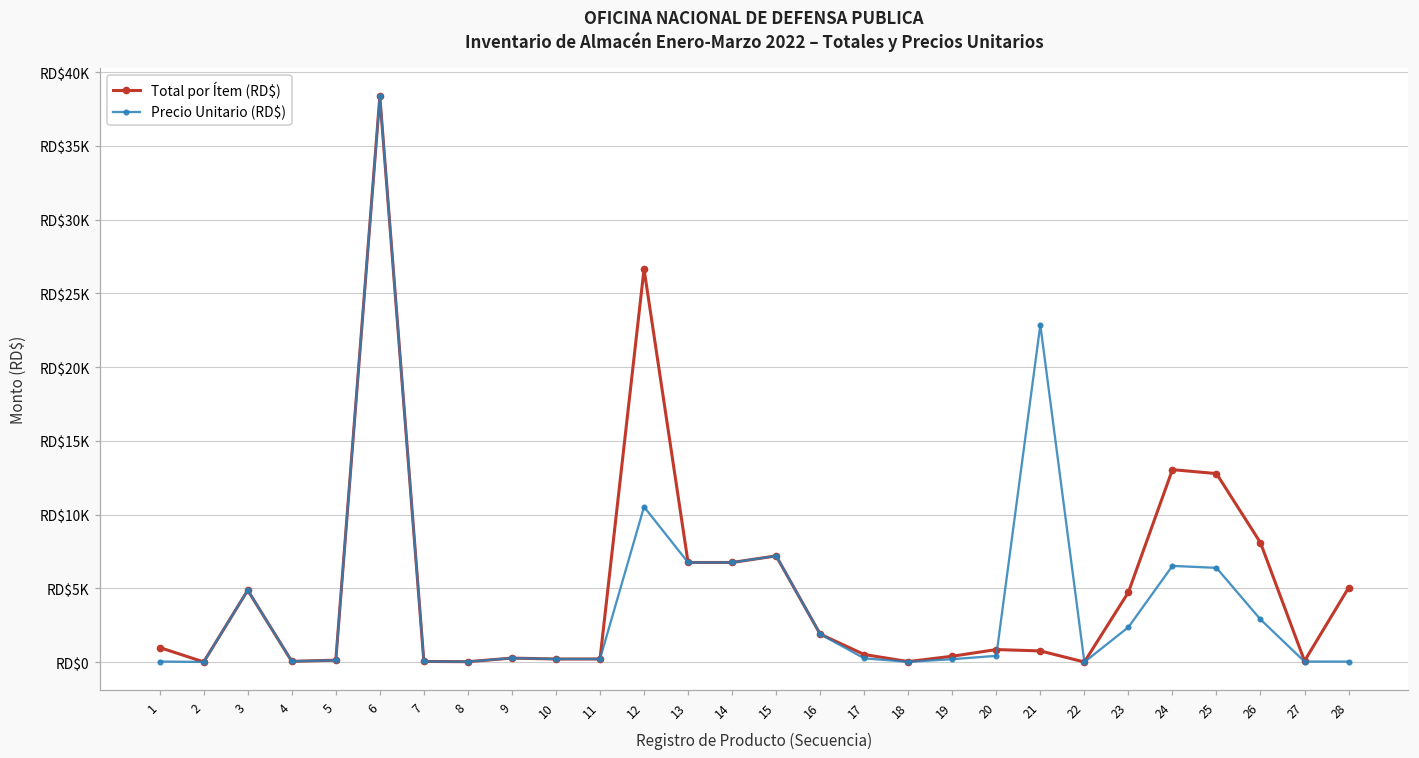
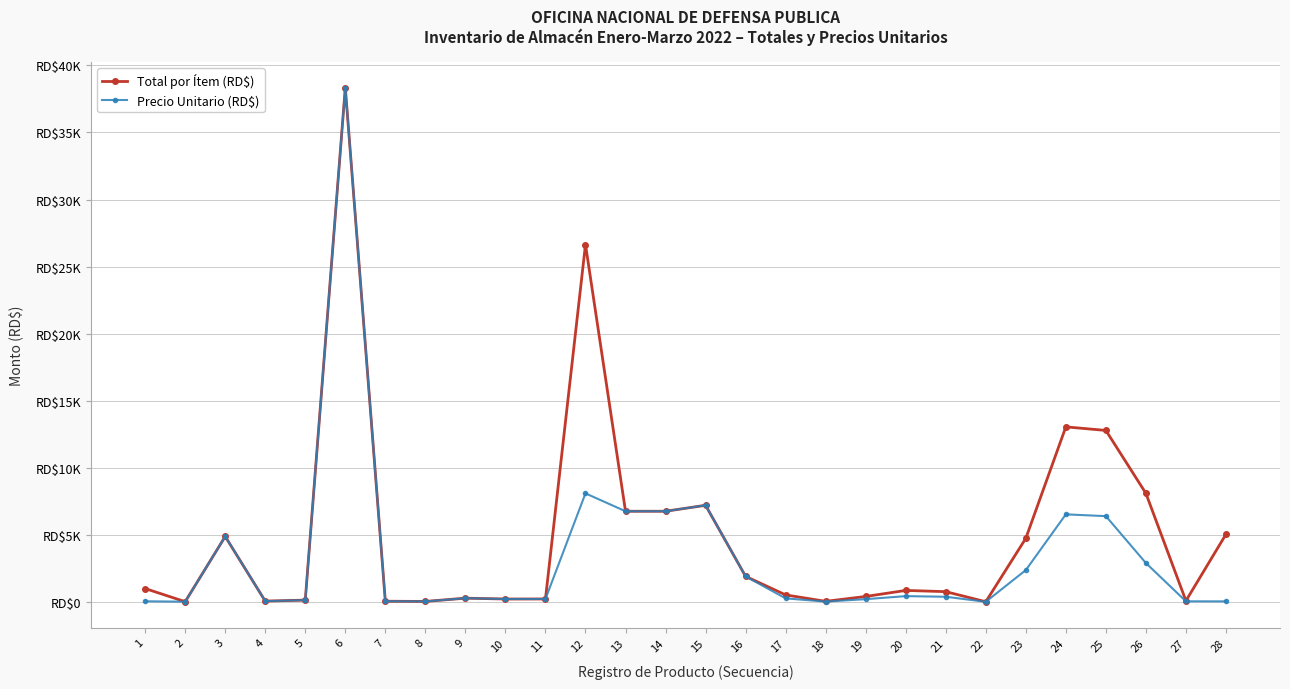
  {
    "Total por Ítem (RD$)": {
      "1": "RD$1000",
      "12": "RD$26600",
      "17": "RD$500",
      "19": "RD$400",
      "20": "RD$900",
      "21": "RD$800",
      "23": "RD$4700",
      "24": "RD$13000",
      "25": "RD$12800",
      "26": "RD$8100",
      "28": "RD$5000"
    },
    "Precio Unitario (RD$)": {
      "1": "RD$0",
-     "12": "RD$10500",
+     "12": "RD$8100",
      "17": "RD$300",
      "19": "RD$200",
      "20": "RD$400",
-     "21": "RD$22900",
+     "21": "RD$400",
      "23": "RD$2400",
      "24": "RD$6500",
      "25": "RD$6400",
      "26": "RD$2900",
      "28": "RD$0"
    }
  }
